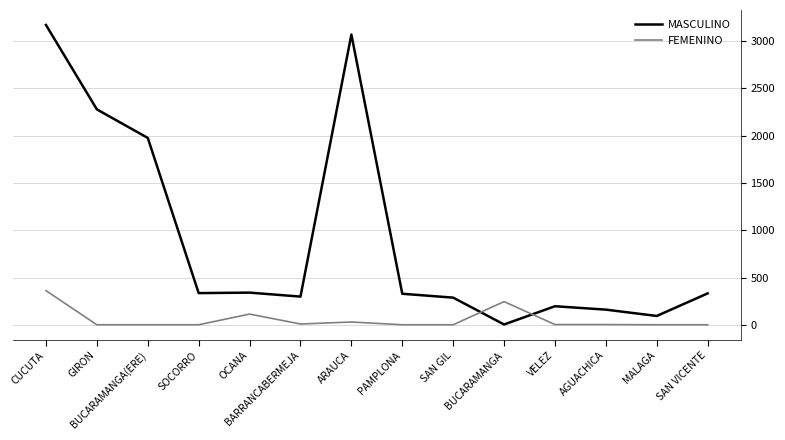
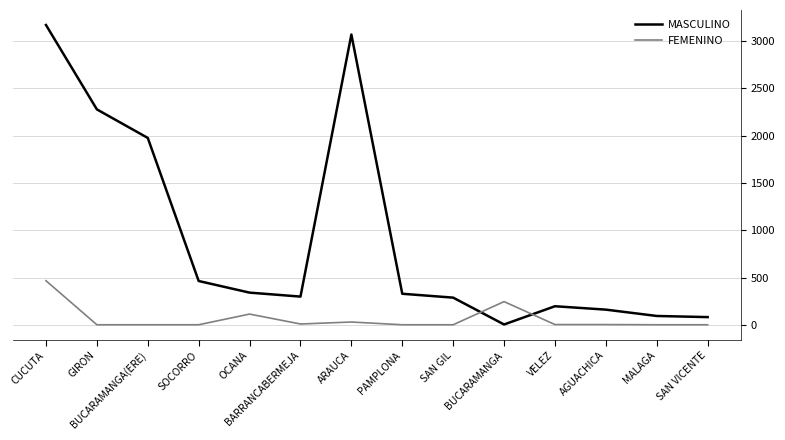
  {
    "MASCULINO": {
      "CUCUTA": 3200,
      "GIRON": 2300,
      "BUCARAMANGA(ERE)": 2000,
-     "SOCORRO": 300,
+     "SOCORRO": 500,
      "OCANA": 300,
      "BARRANCABERMEJA": 300,
      "ARAUCA": 3100,
      "PAMPLONA": 300,
      "SAN GIL": 300,
      "BUCARAMANGA": 0,
      "VELEZ": 200,
      "AGUACHICA": 200,
      "MALAGA": 100,
-     "SAN VICENTE": 300
+     "SAN VICENTE": 100
    },
    "FEMENINO": {
-     "CUCUTA": 400,
+     "CUCUTA": 500,
      "GIRON": 0,
      "BUCARAMANGA(ERE)": 0,
      "SOCORRO": 0,
      "OCANA": 100,
      "BARRANCABERMEJA": 0,
      "ARAUCA": 0,
      "PAMPLONA": 0,
      "SAN GIL": 0,
      "BUCARAMANGA": 200,
      "VELEZ": 0,
      "AGUACHICA": 0,
      "MALAGA": 0,
      "SAN VICENTE": 0
    }
  }
